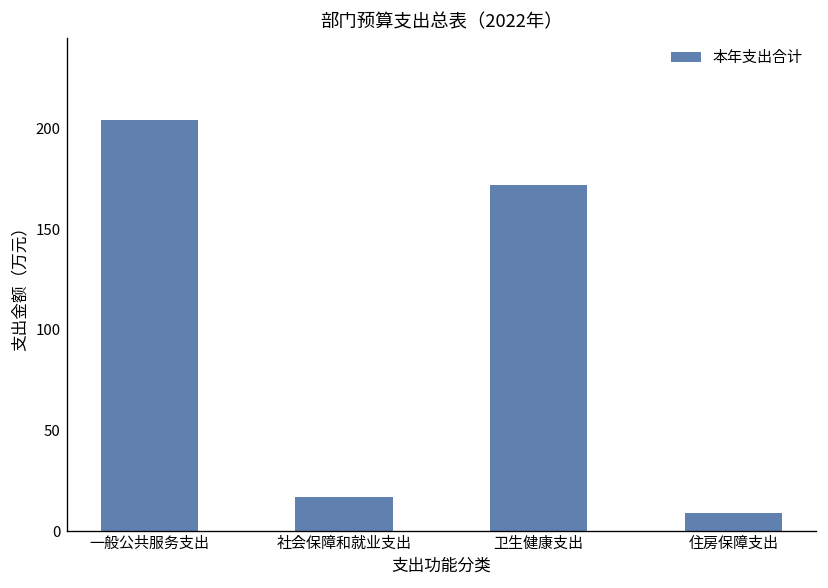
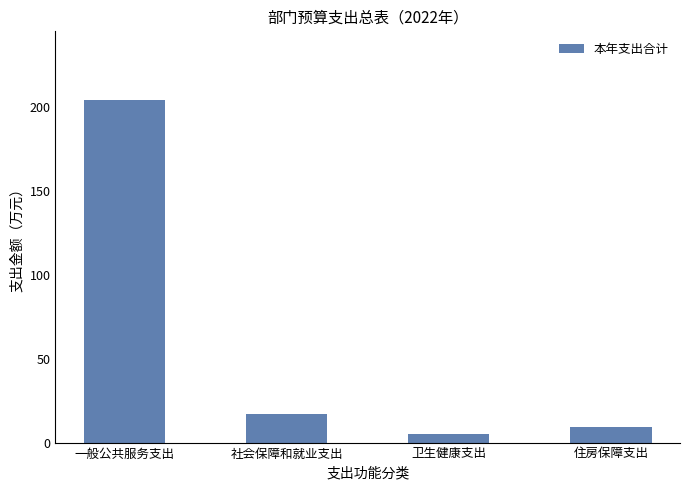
  {
    "一般公共服务支出": 204,
    "社会保障和就业支出": 17,
-   "卫生健康支出": 172,
+   "卫生健康支出": 5,
    "住房保障支出": 9
  }
